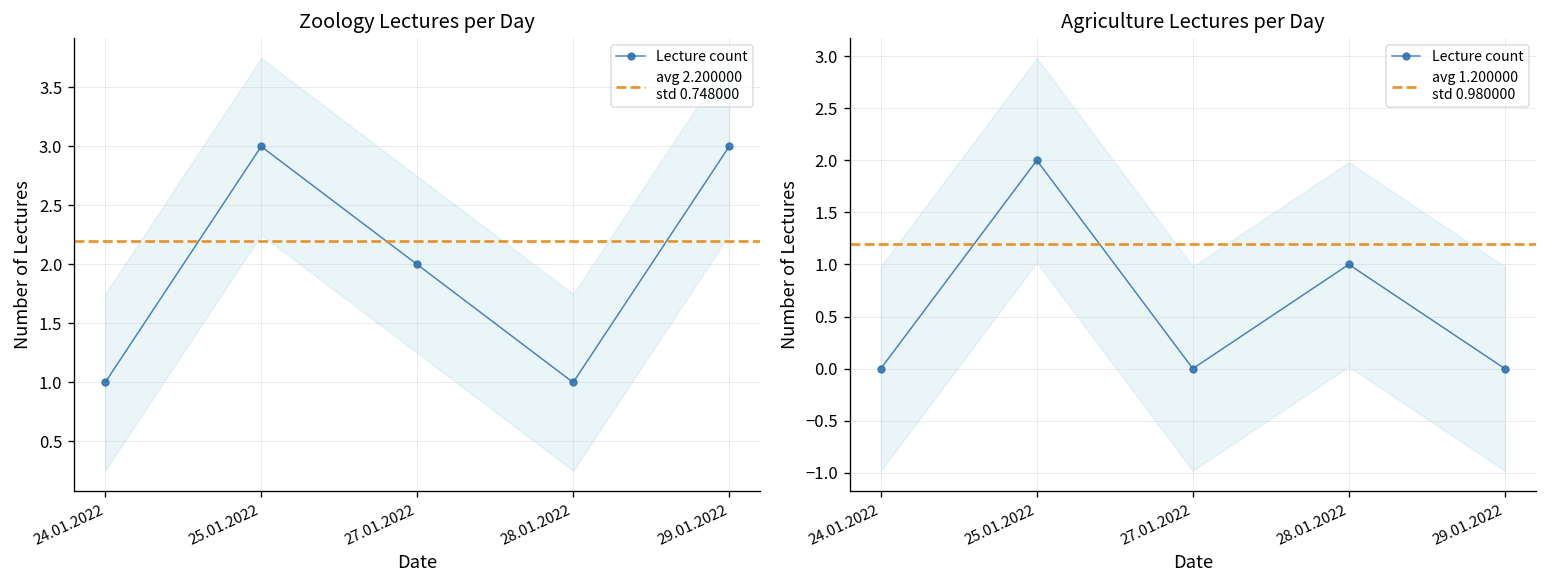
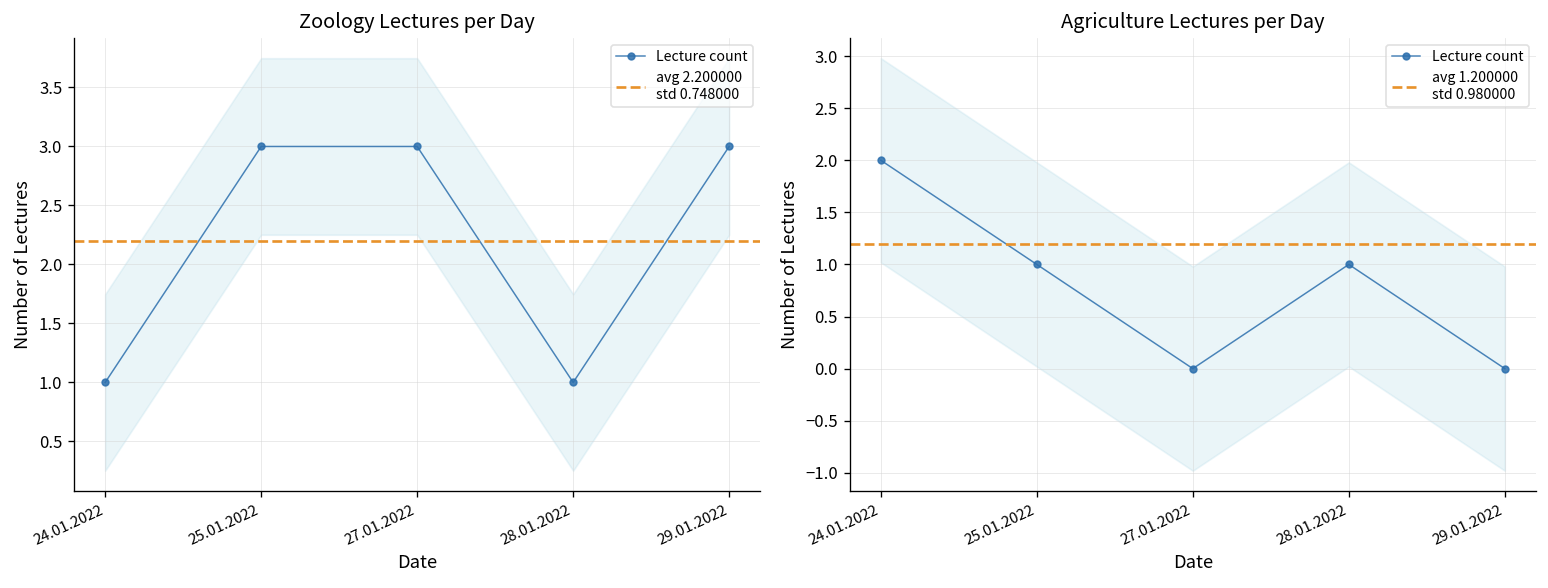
  {
    "Zoology Lectures per Day": {
      "Lecture count": {
        "24.01.2022": 1,
        "25.01.2022": 3,
-       "27.01.2022": 2,
+       "27.01.2022": 3,
        "28.01.2022": 1,
        "29.01.2022": 3
      }
    },
    "Agriculture Lectures per Day": {
      "Lecture count": {
-       "24.01.2022": 0,
-       "25.01.2022": 2,
+       "24.01.2022": 2,
+       "25.01.2022": 1,
        "27.01.2022": 0,
        "28.01.2022": 1,
        "29.01.2022": 0
      }
    }
  }
